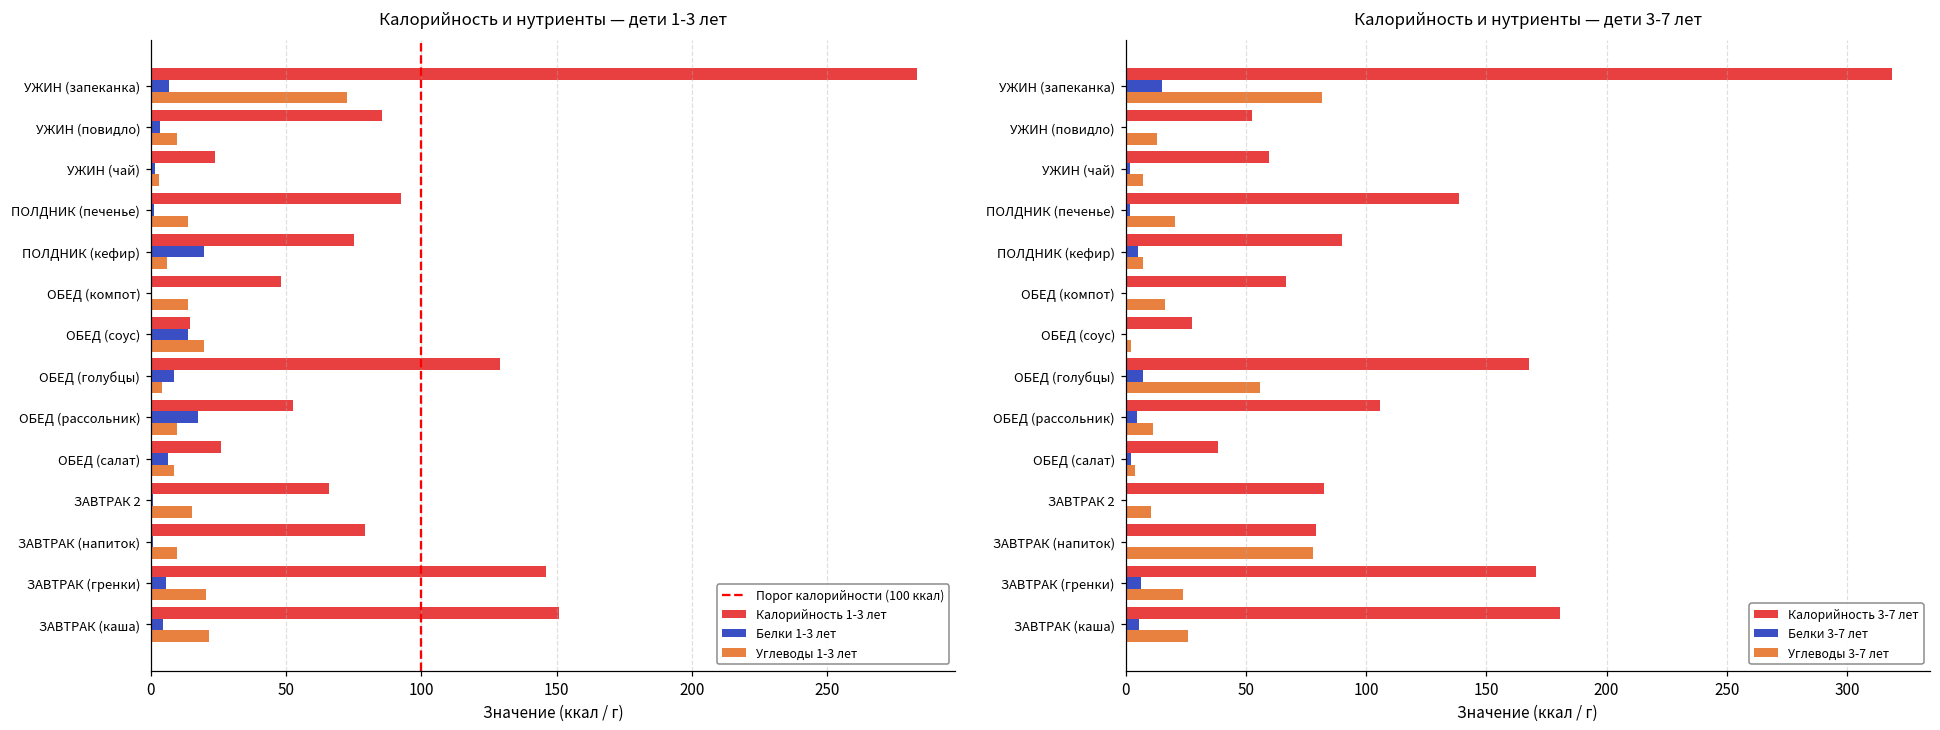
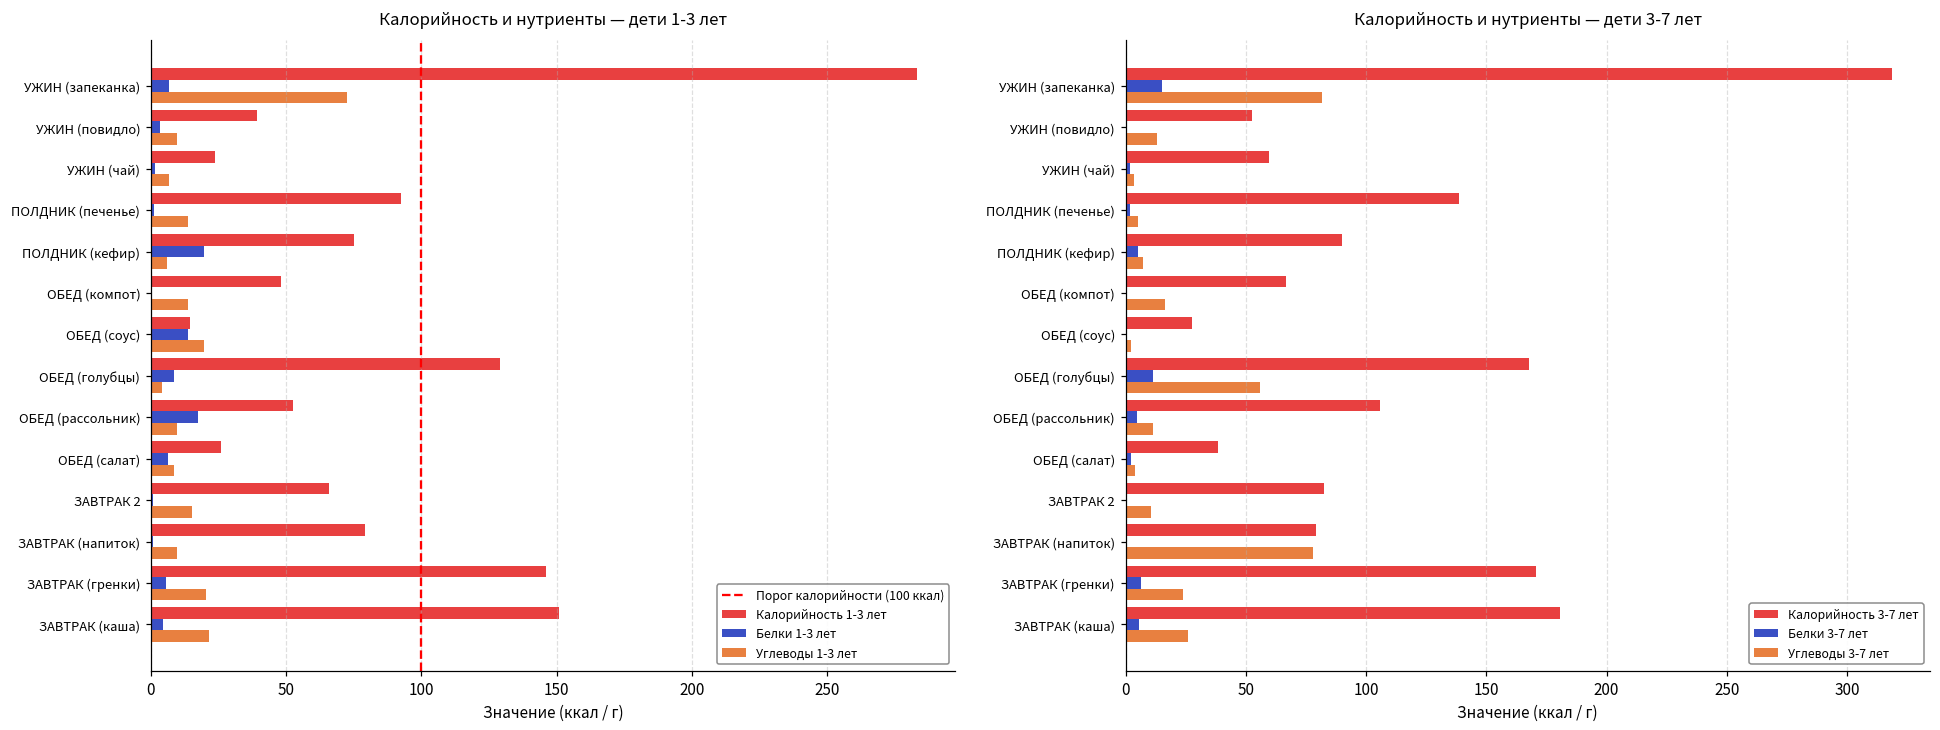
  {
    "Калорийность и нутриенты — дети 1-3 лет": {
      "Калорийность 1-3 лет": {
        "УЖИН (запеканка)": 283,
-       "УЖИН (повидло)": 85,
+       "УЖИН (повидло)": 39,
        "УЖИН (чай)": 24,
        "ПОЛДНИК (печенье)": 92,
        "ПОЛДНИК (кефир)": 75,
        "ОБЕД (компот)": 48,
        "ОБЕД (соус)": 14,
        "ОБЕД (голубцы)": 129,
        "ОБЕД (рассольник)": 53,
        "ОБЕД (салат)": 26,
        "ЗАВТРАК 2": 66,
        "ЗАВТРАК (напиток)": 79,
        "ЗАВТРАК (гренки)": 146,
        "ЗАВТРАК (каша)": 151
      },
      "Белки 1-3 лет": {
        "УЖИН (запеканка)": 7,
        "УЖИН (повидло)": 3,
        "УЖИН (чай)": 1,
        "ПОЛДНИК (печенье)": 1,
        "ПОЛДНИК (кефир)": 20,
        "ОБЕД (соус)": 14,
        "ОБЕД (голубцы)": 9,
        "ОБЕД (рассольник)": 17,
        "ОБЕД (салат)": 6,
        "ЗАВТРАК (гренки)": 5,
        "ЗАВТРАК (каша)": 5
      },
      "Углеводы 1-3 лет": {
        "УЖИН (запеканка)": 73,
        "УЖИН (повидло)": 10,
-       "УЖИН (чай)": 3,
+       "УЖИН (чай)": 7,
        "ПОЛДНИК (печенье)": 14,
        "ПОЛДНИК (кефир)": 6,
        "ОБЕД (компот)": 14,
        "ОБЕД (соус)": 20,
        "ОБЕД (голубцы)": 4,
        "ОБЕД (рассольник)": 10,
        "ОБЕД (салат)": 9,
        "ЗАВТРАК 2": 15,
        "ЗАВТРАК (напиток)": 10,
        "ЗАВТРАК (гренки)": 20,
        "ЗАВТРАК (каша)": 22
      }
    },
    "Калорийность и нутриенты — дети 3-7 лет": {
      "Калорийность 3-7 лет": {
        "УЖИН (запеканка)": 319,
        "УЖИН (повидло)": 52,
        "УЖИН (чай)": 60,
        "ПОЛДНИК (печенье)": 139,
        "ПОЛДНИК (кефир)": 90,
        "ОБЕД (компот)": 67,
        "ОБЕД (соус)": 28,
        "ОБЕД (голубцы)": 168,
        "ОБЕД (рассольник)": 106,
        "ОБЕД (салат)": 38,
        "ЗАВТРАК 2": 83,
        "ЗАВТРАК (напиток)": 79,
        "ЗАВТРАК (гренки)": 170,
        "ЗАВТРАК (каша)": 181
      },
      "Белки 3-7 лет": {
        "УЖИН (запеканка)": 15,
        "УЖИН (чай)": 2,
        "ПОЛДНИК (печенье)": 2,
        "ПОЛДНИК (кефир)": 5,
-       "ОБЕД (голубцы)": 7,
+       "ОБЕД (голубцы)": 11,
        "ОБЕД (рассольник)": 5,
        "ОБЕД (салат)": 2,
        "ЗАВТРАК (гренки)": 6,
        "ЗАВТРАК (каша)": 5
      },
      "Углеводы 3-7 лет": {
        "УЖИН (запеканка)": 82,
        "УЖИН (повидло)": 13,
-       "УЖИН (чай)": 7,
-       "ПОЛДНИК (печенье)": 21,
+       "УЖИН (чай)": 3,
+       "ПОЛДНИК (печенье)": 5,
        "ПОЛДНИК (кефир)": 7,
        "ОБЕД (компот)": 16,
        "ОБЕД (соус)": 2,
        "ОБЕД (голубцы)": 56,
        "ОБЕД (рассольник)": 12,
        "ОБЕД (салат)": 4,
        "ЗАВТРАК 2": 11,
        "ЗАВТРАК (напиток)": 78,
        "ЗАВТРАК (гренки)": 24,
        "ЗАВТРАК (каша)": 26
      }
    }
  }
